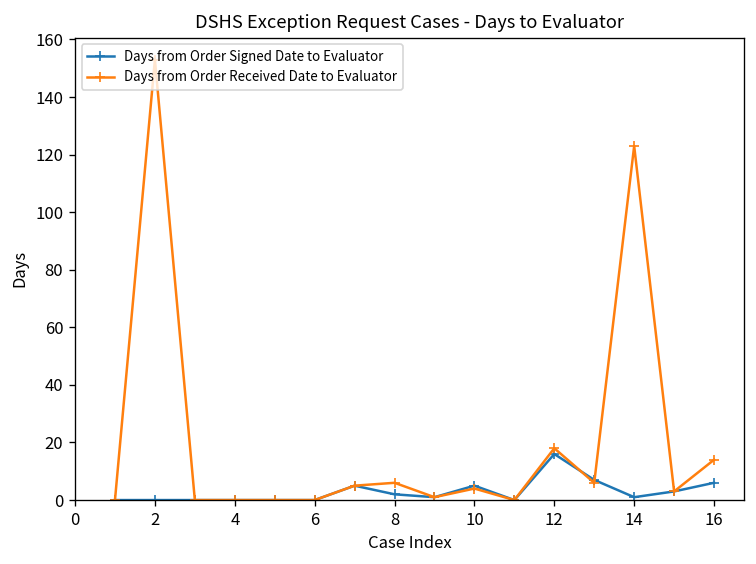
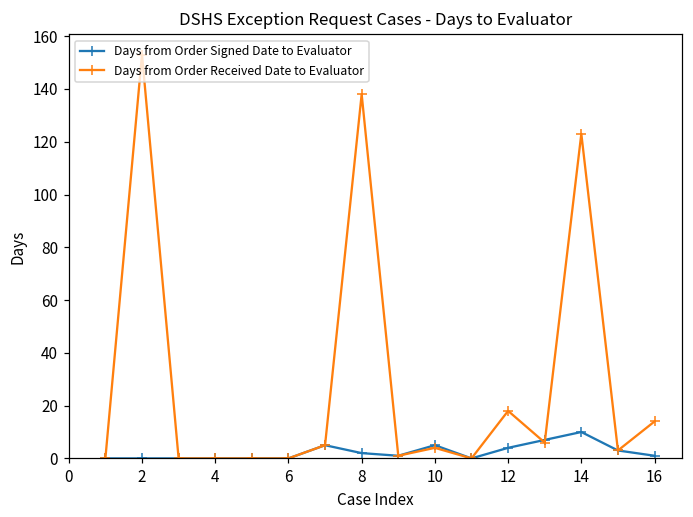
  {
    "Days from Order Signed Date to Evaluator": {
      "2": 0,
      "8": 2,
-     "12": 16,
-     "14": 1,
-     "16": 6
+     "12": 4,
+     "14": 10,
+     "16": 1
    },
    "Days from Order Received Date to Evaluator": {
-     "8": 6,
+     "8": 138,
      "12": 18,
      "14": 123,
      "16": 14
    }
  }
